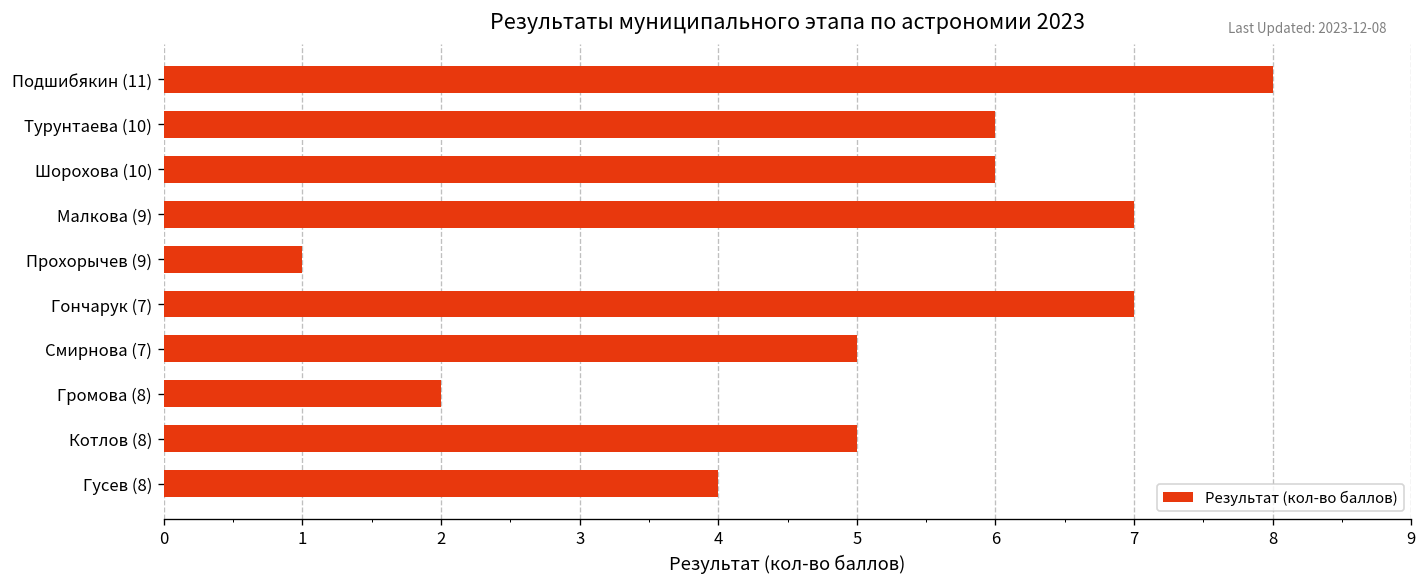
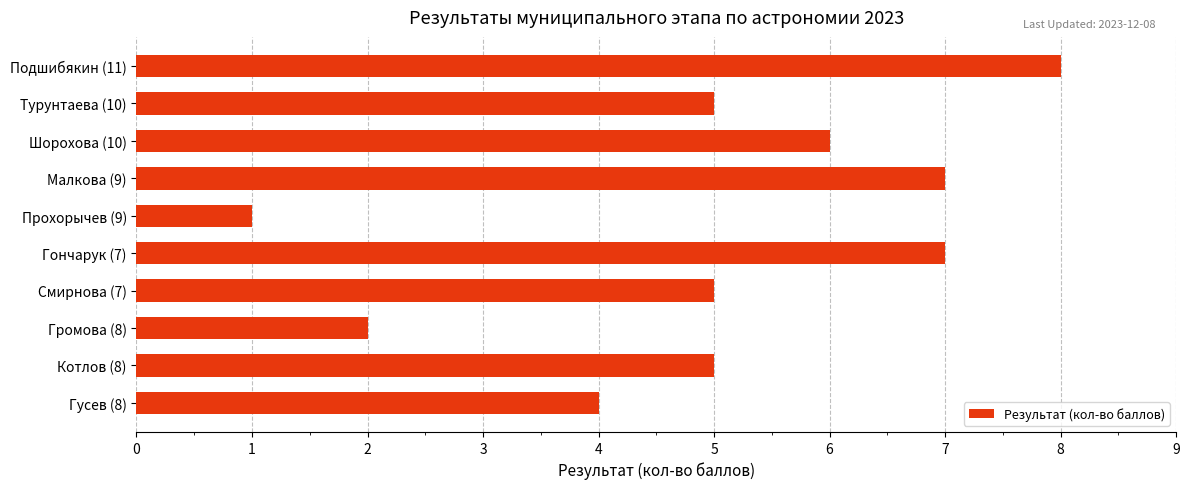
  {
    "Подшибякин (11)": 8,
-   "Турунтаева (10)": 6,
+   "Турунтаева (10)": 5,
    "Шорохова (10)": 6,
    "Малкова (9)": 7,
    "Прохорычев (9)": 1,
    "Гончарук (7)": 7,
    "Смирнова (7)": 5,
    "Громова (8)": 2,
    "Котлов (8)": 5,
    "Гусев (8)": 4
  }
